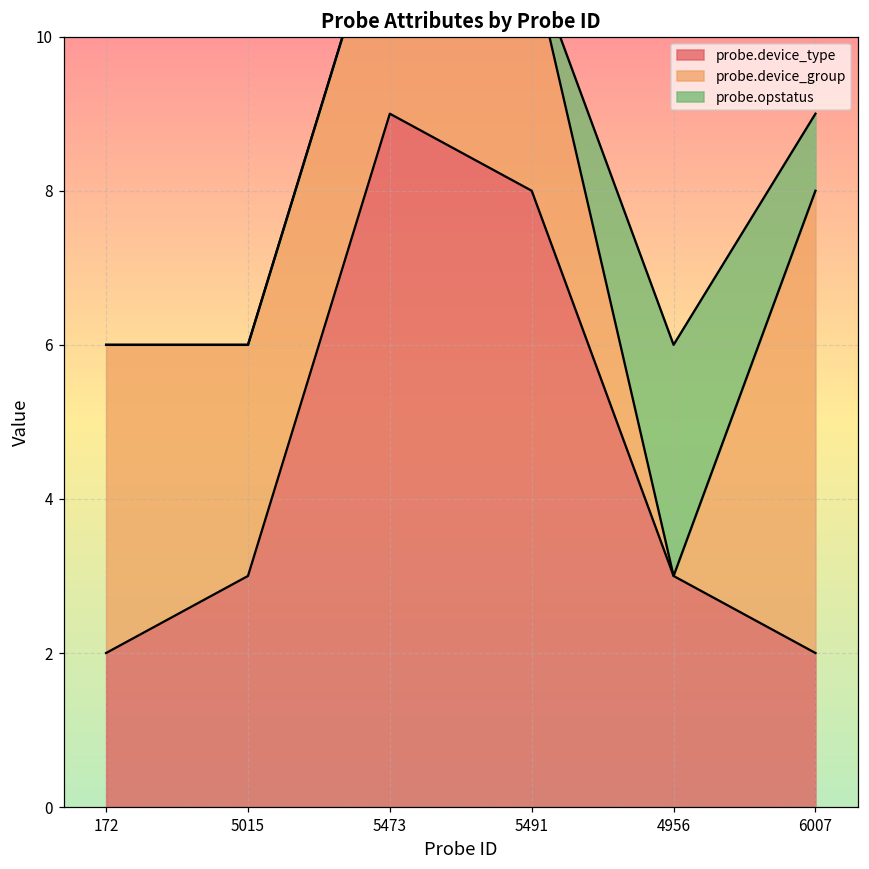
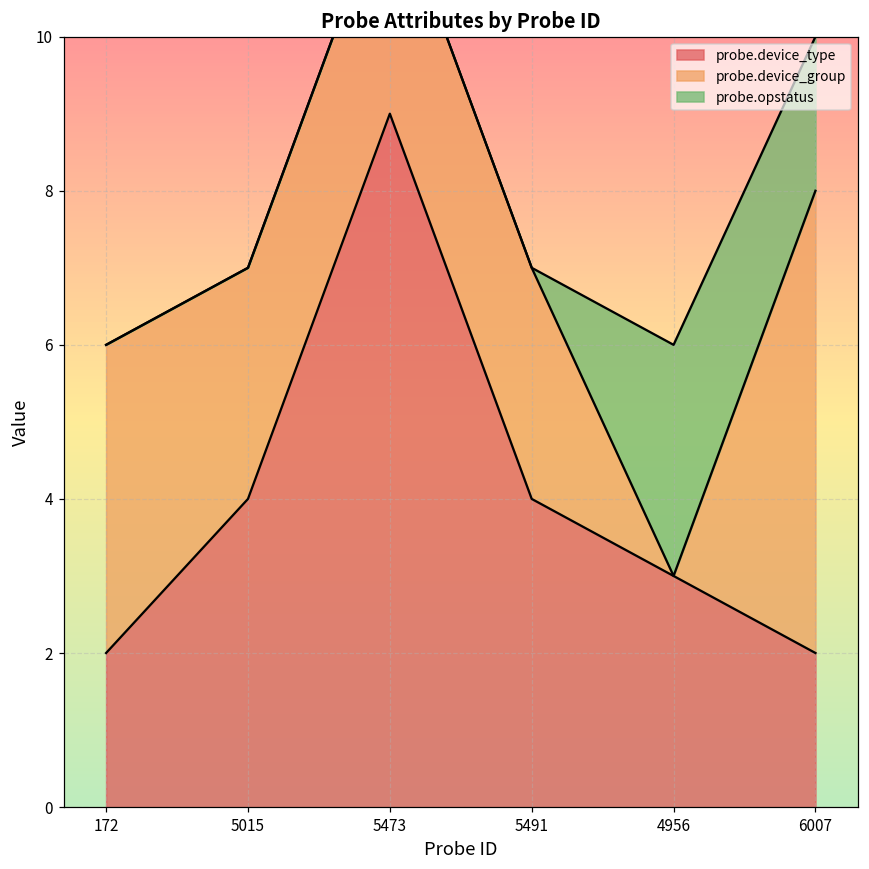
  {
    "probe.device_type": {
      "172": 2,
-     "5015": 3,
+     "5015": 4,
      "5473": 9,
-     "5491": 8,
+     "5491": 4,
      "6007": 2
    },
    "probe.device_group": {
      "6007": 6
    },
    "probe.opstatus": {
      "4956": 3,
-     "6007": 1
+     "6007": 2
    }
  }
